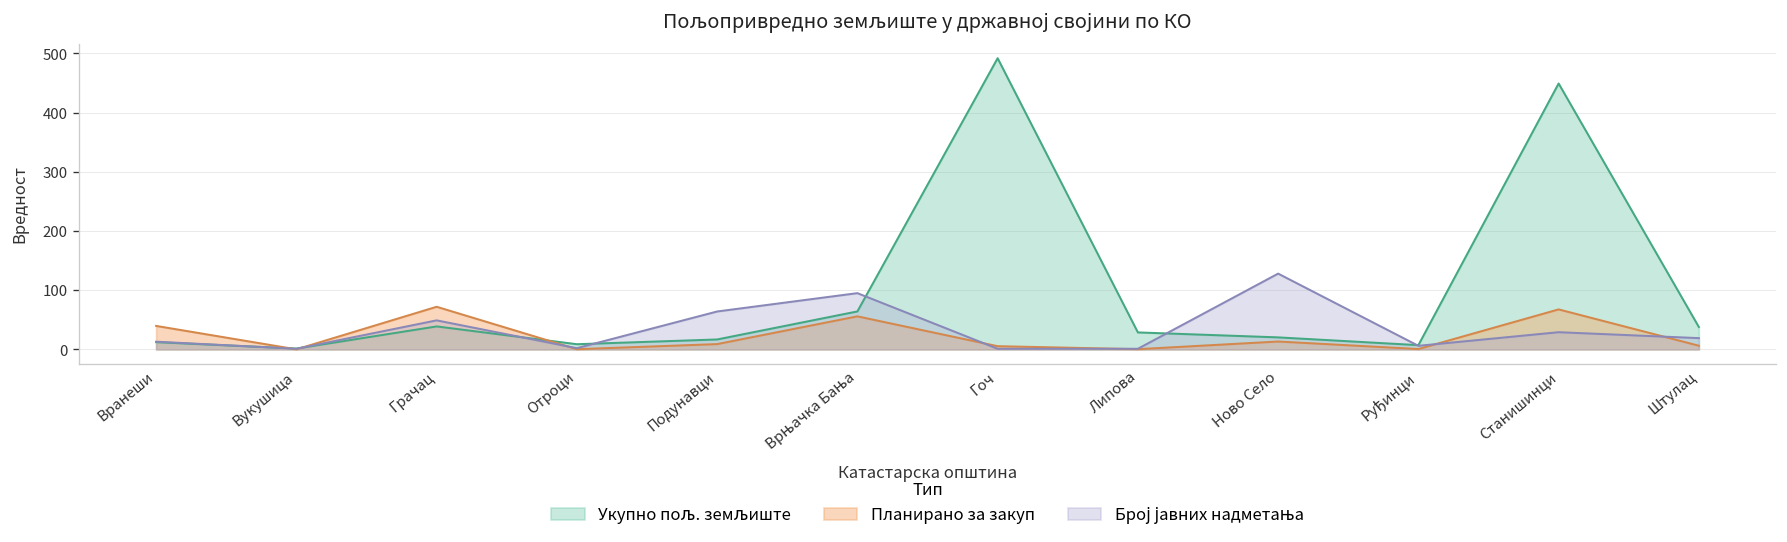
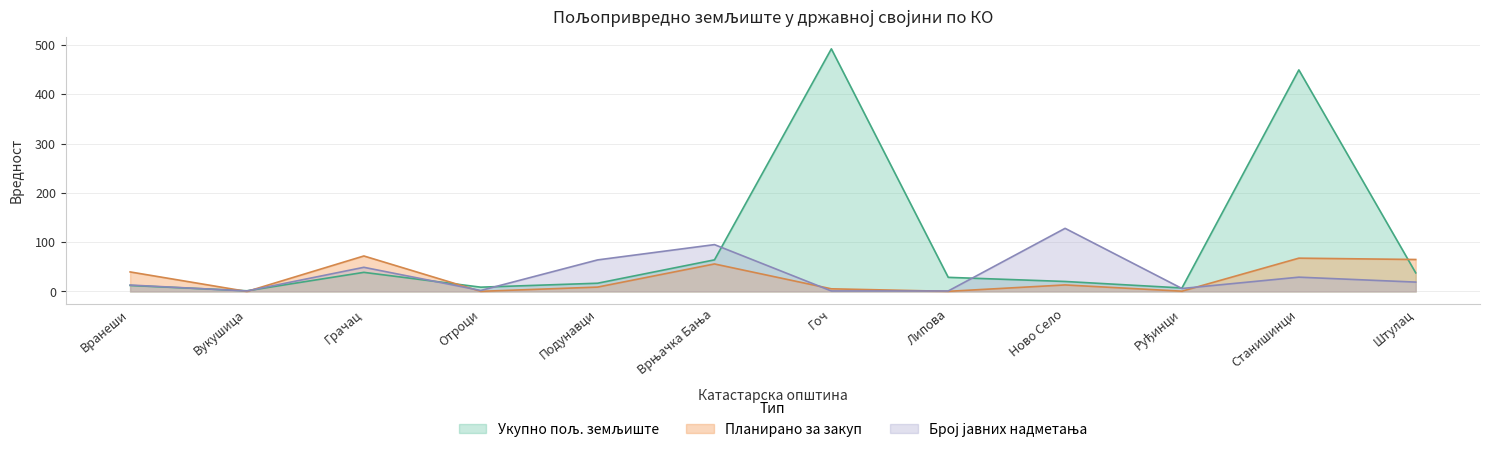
  {
    "Планирано за закуп": {
      "Вранеши": 40,
      "Грачац": 70,
      "Подунавци": 10,
      "Врњачка Бања": 60,
      "Ново Село": 10,
      "Руђинци": 0,
      "Станишинци": 70,
-     "Штулац": 10
+     "Штулац": 60
    }
  }
